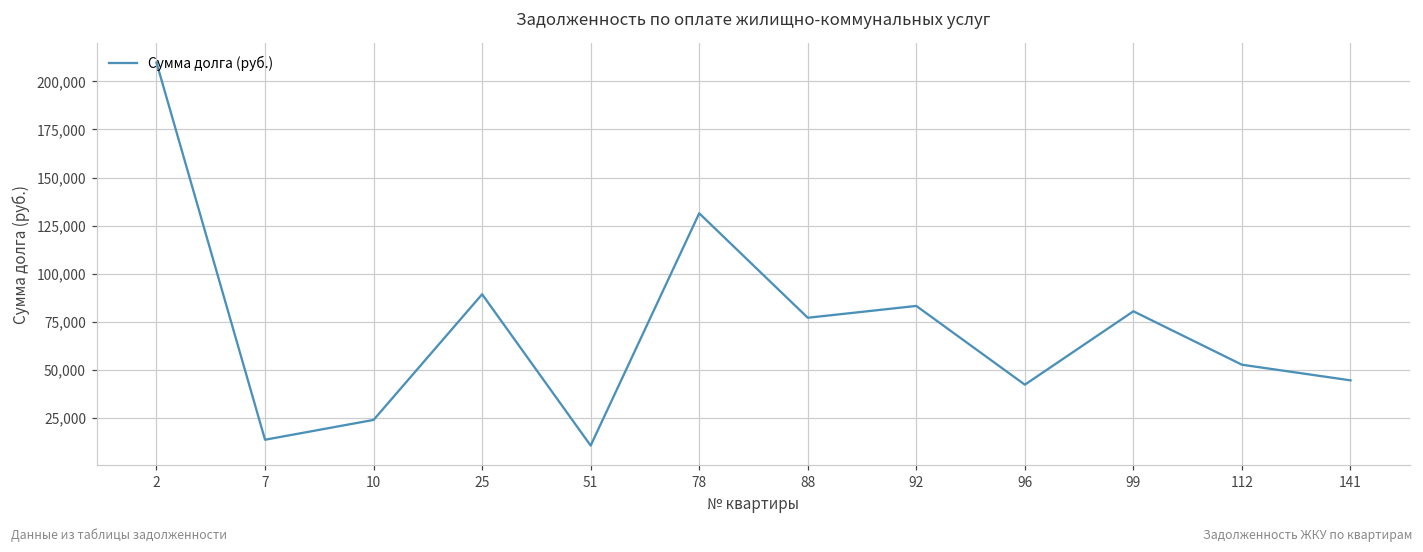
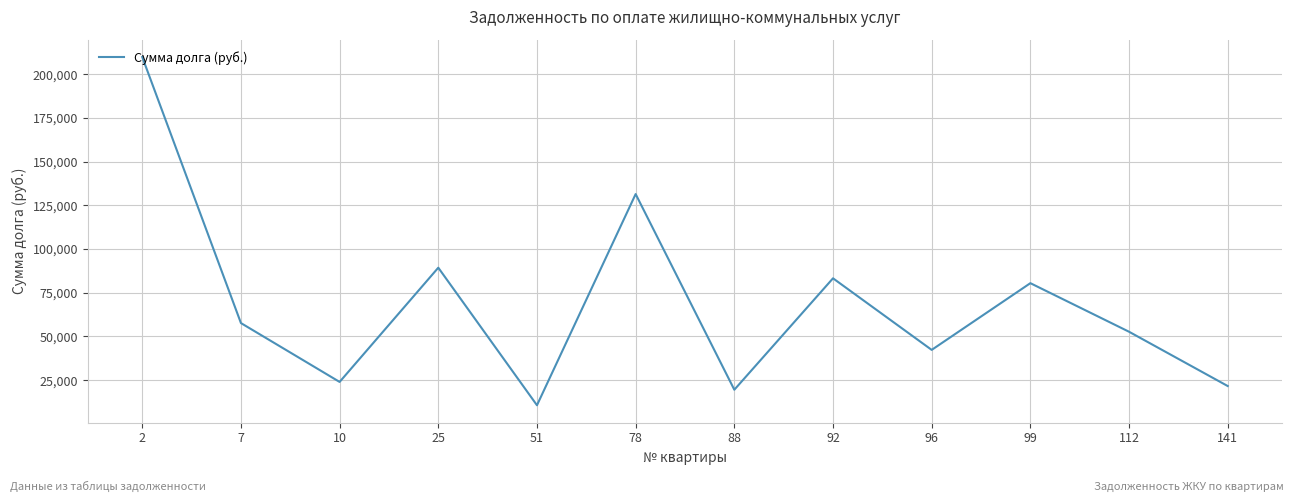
  {
    "2": "210,000",
-   "7": "14,000",
+   "7": "58,000",
    "10": "24,000",
    "25": "89,000",
    "51": "11,000",
    "78": "131,000",
-   "88": "77,000",
+   "88": "20,000",
    "92": "83,000",
    "96": "42,000",
    "99": "80,000",
    "112": "53,000",
-   "141": "45,000"
+   "141": "22,000"
  }
